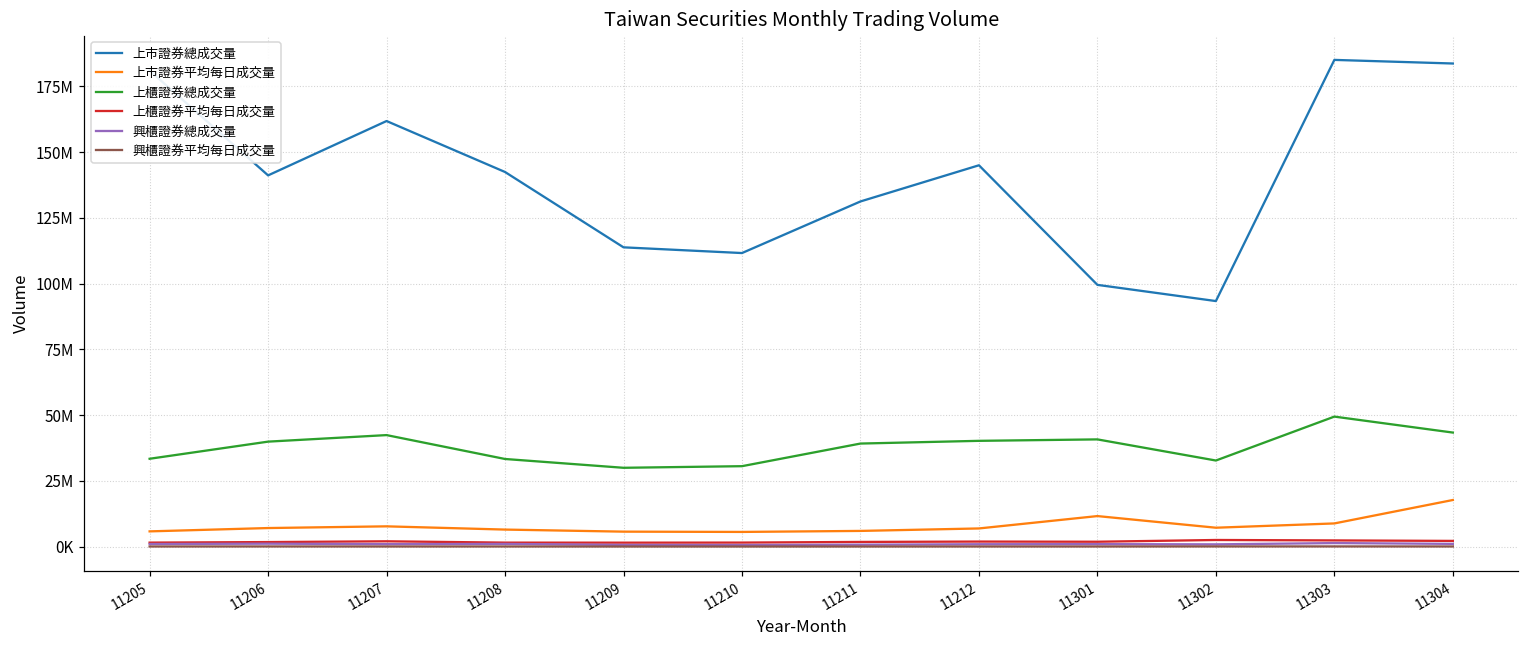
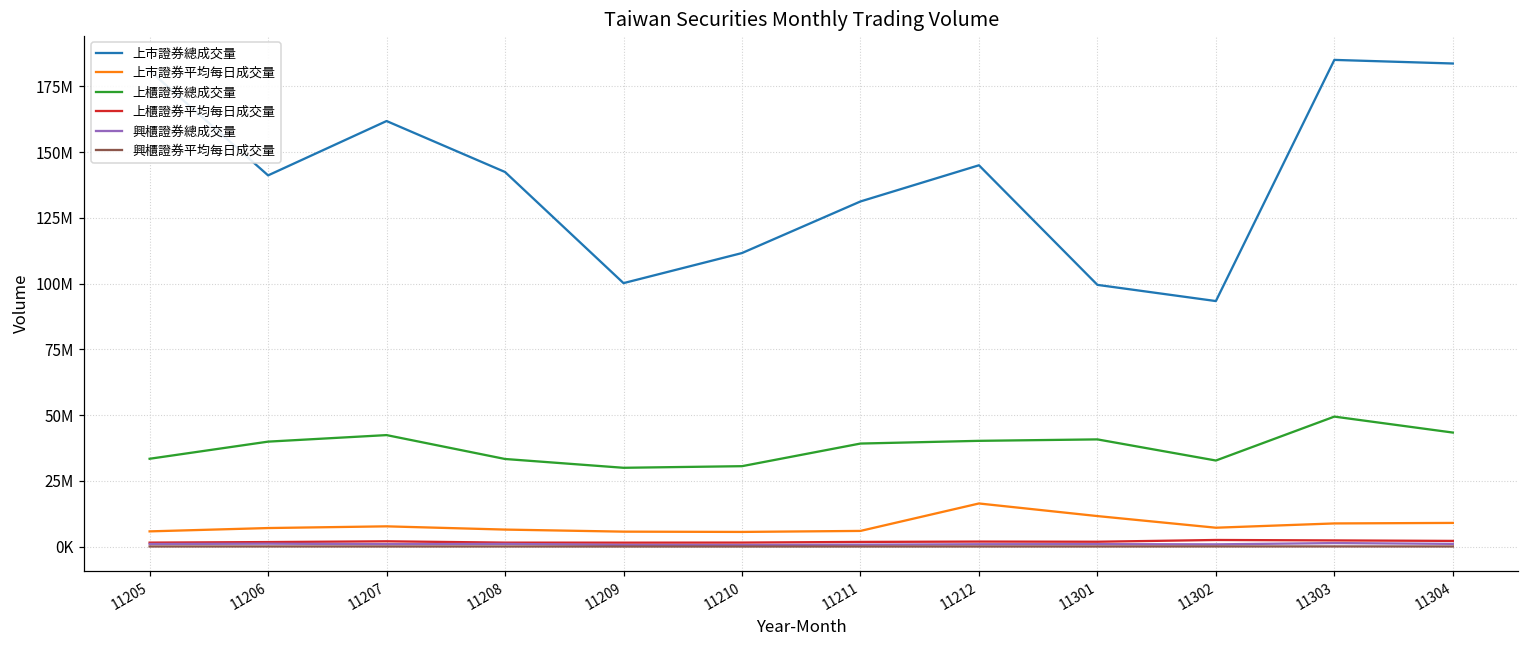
  {
    "上市證券總成交量": {
      "11206": 141000000,
      "11207": 162000000,
      "11208": 142000000,
-     "11209": 114000000,
+     "11209": 100000000,
      "11210": 112000000,
      "11211": 131000000,
      "11212": 145000000,
      "11301": 100000000,
      "11302": 93000000,
      "11303": 185000000,
      "11304": 184000000
    },
    "上市證券平均每日成交量": {
      "11205": 6000000,
      "11206": 7000000,
      "11207": 8000000,
      "11208": 6000000,
      "11209": 6000000,
      "11210": 6000000,
      "11211": 6000000,
-     "11212": 7000000,
+     "11212": 16000000,
      "11301": 12000000,
      "11302": 7000000,
      "11303": 9000000,
-     "11304": 18000000
+     "11304": 9000000
    },
    "上櫃證券總成交量": {
      "11205": 33000000,
      "11206": 40000000,
      "11207": 42000000,
      "11208": 33000000,
      "11209": 30000000,
      "11210": 31000000,
      "11211": 39000000,
      "11212": 40000000,
      "11301": 41000000,
      "11302": 33000000,
      "11303": 49000000,
      "11304": 43000000
    },
    "上櫃證券平均每日成交量": {
      "11207": 2000000,
      "11302": 3000000,
      "11304": 2000000
    },
    "興櫃證券平均每日成交量": {
      "11303": 0
    }
  }
